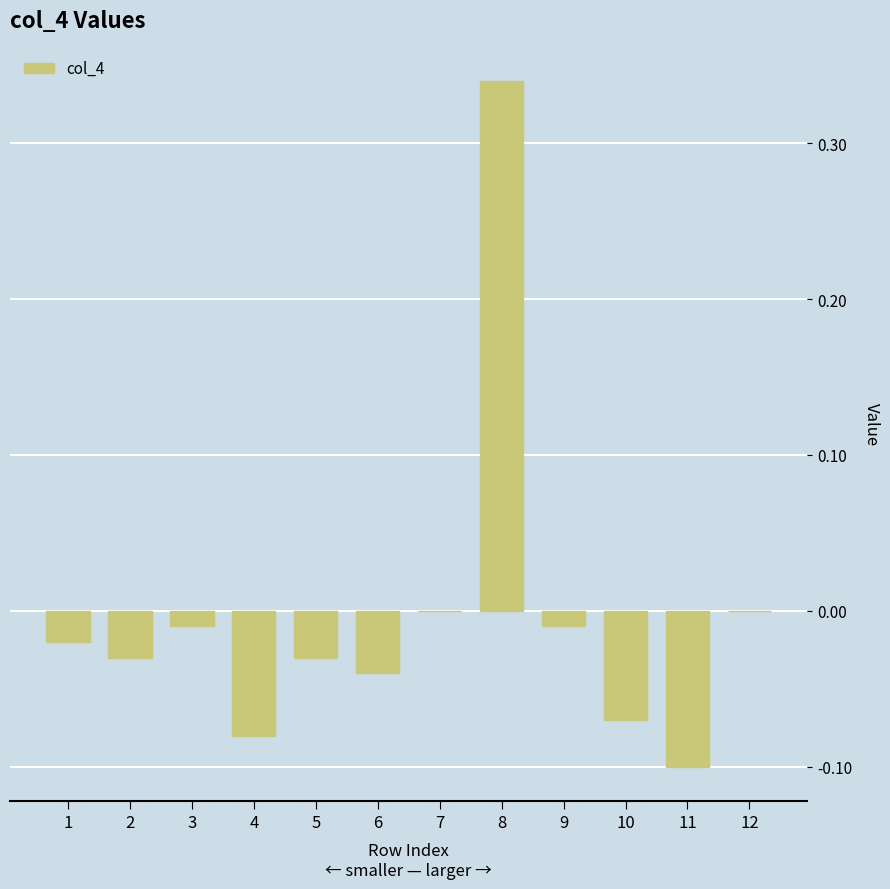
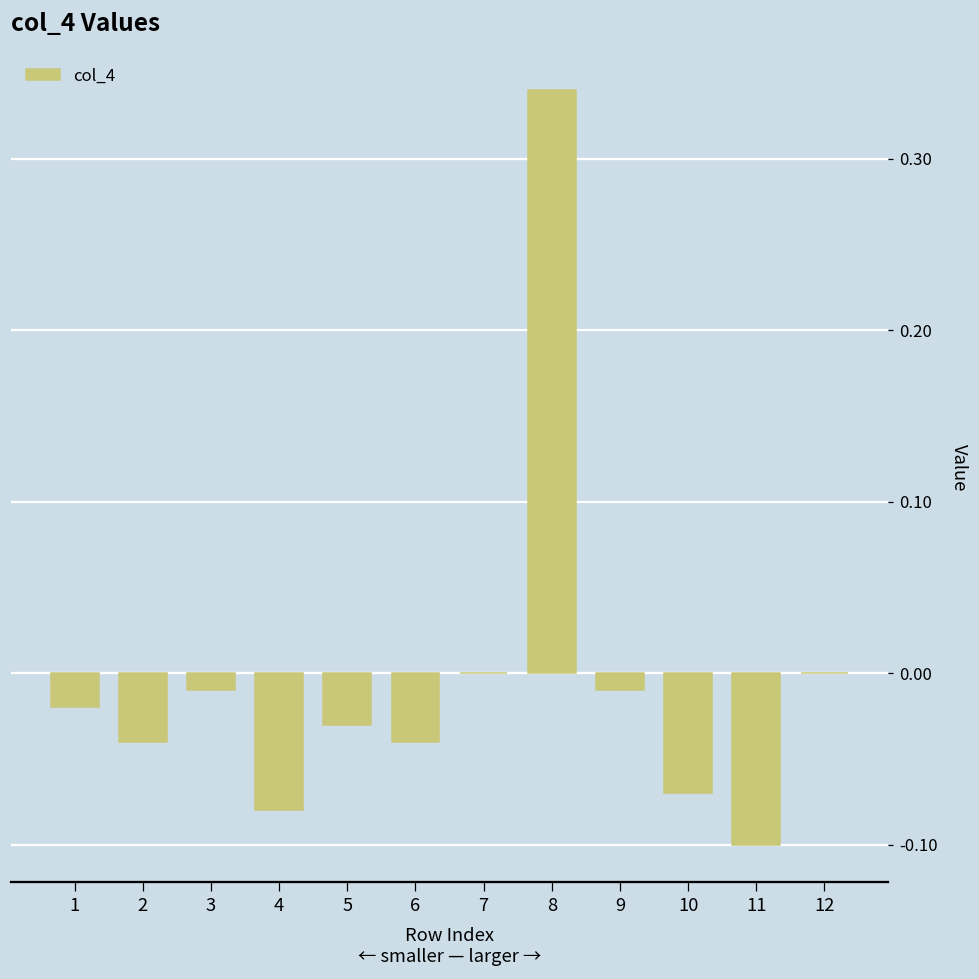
  {
    "1": -0.02,
-   "2": -0.03,
+   "2": -0.04,
    "3": -0.01,
    "4": -0.08,
    "5": -0.03,
    "6": -0.04,
    "7": 0.00,
    "8": 0.34,
    "9": -0.01,
    "10": -0.07,
    "11": -0.10,
    "12": 0.00
  }
